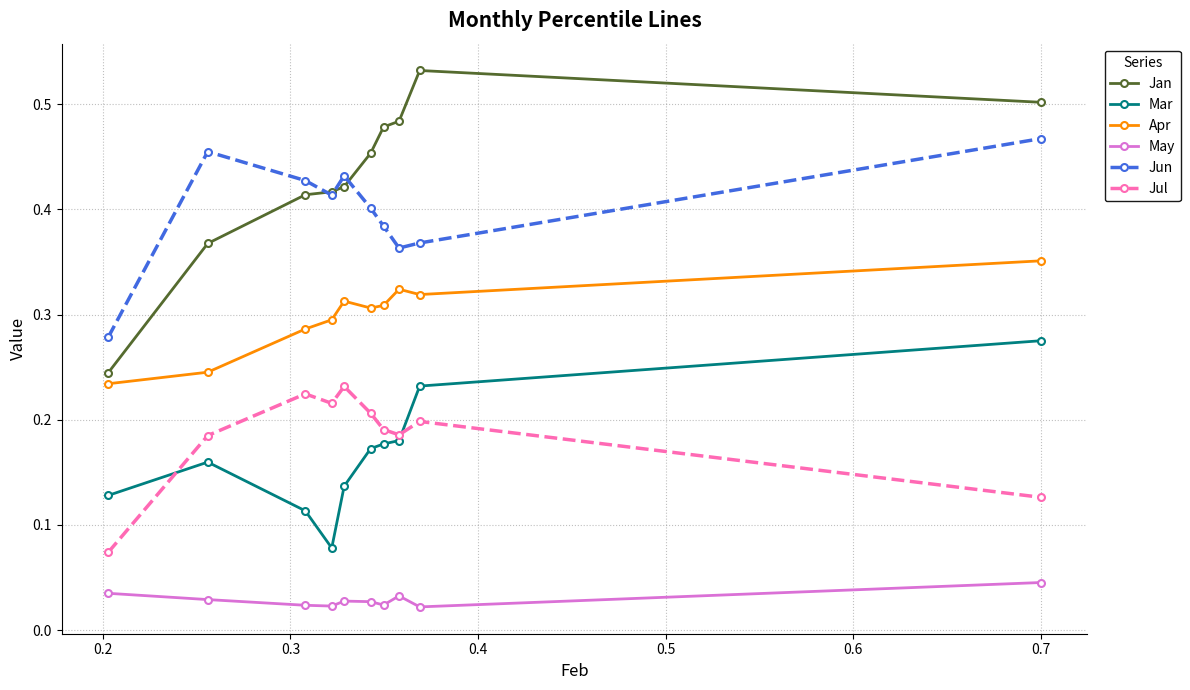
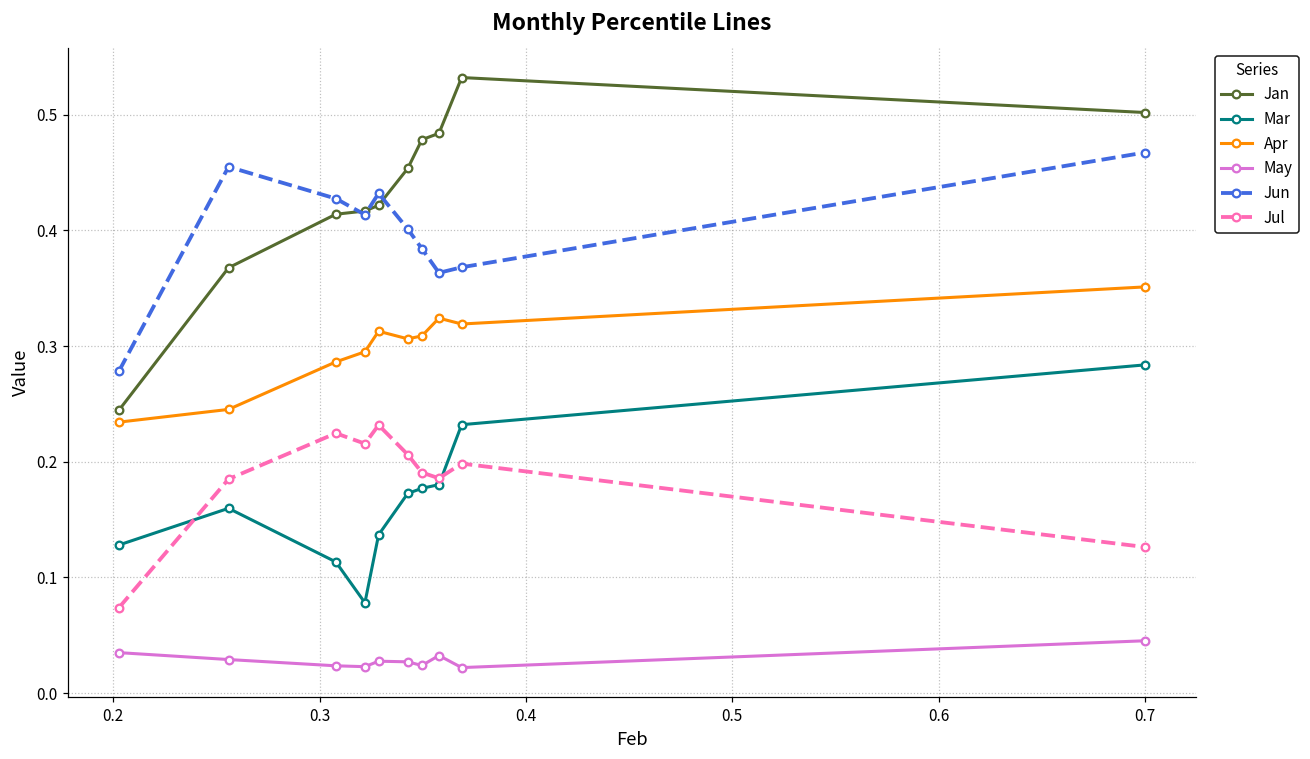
  {
    "Jan": {
      "0.7": 0.502
    },
    "Mar": {
-     "0.7": 0.275
+     "0.7": 0.284
    },
    "Apr": {
      "0.7": 0.351
    },
    "Jun": {
      "0.7": 0.467
    }
  }
